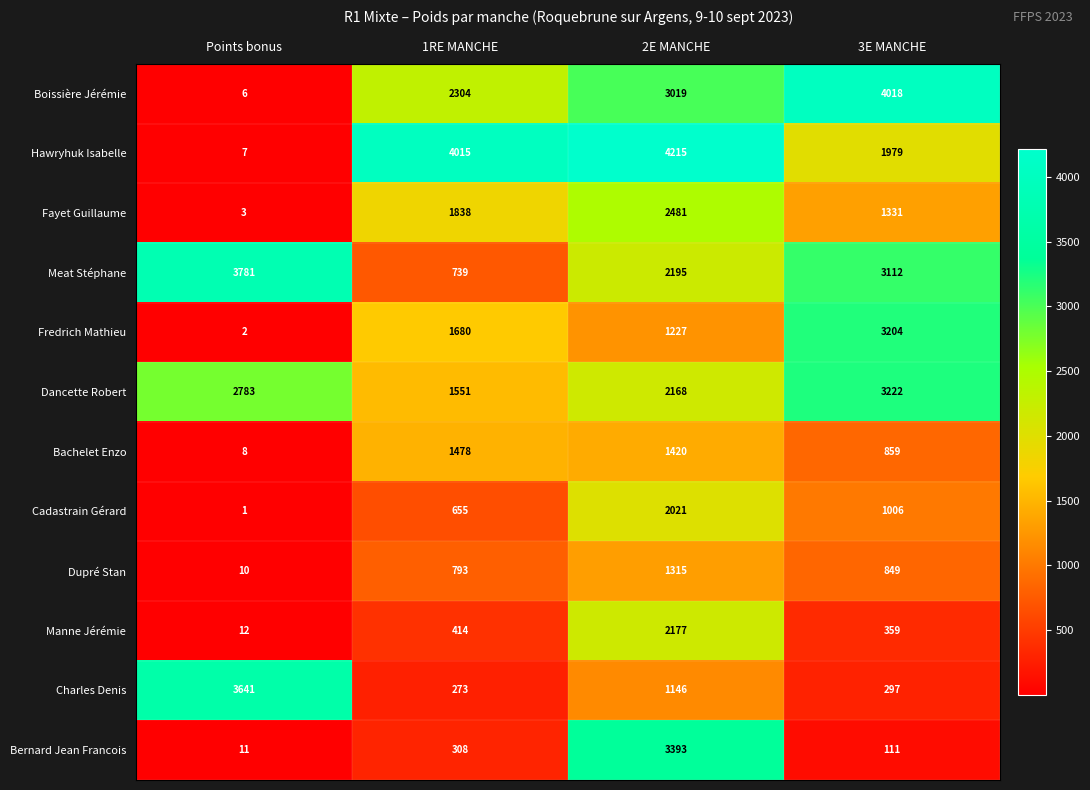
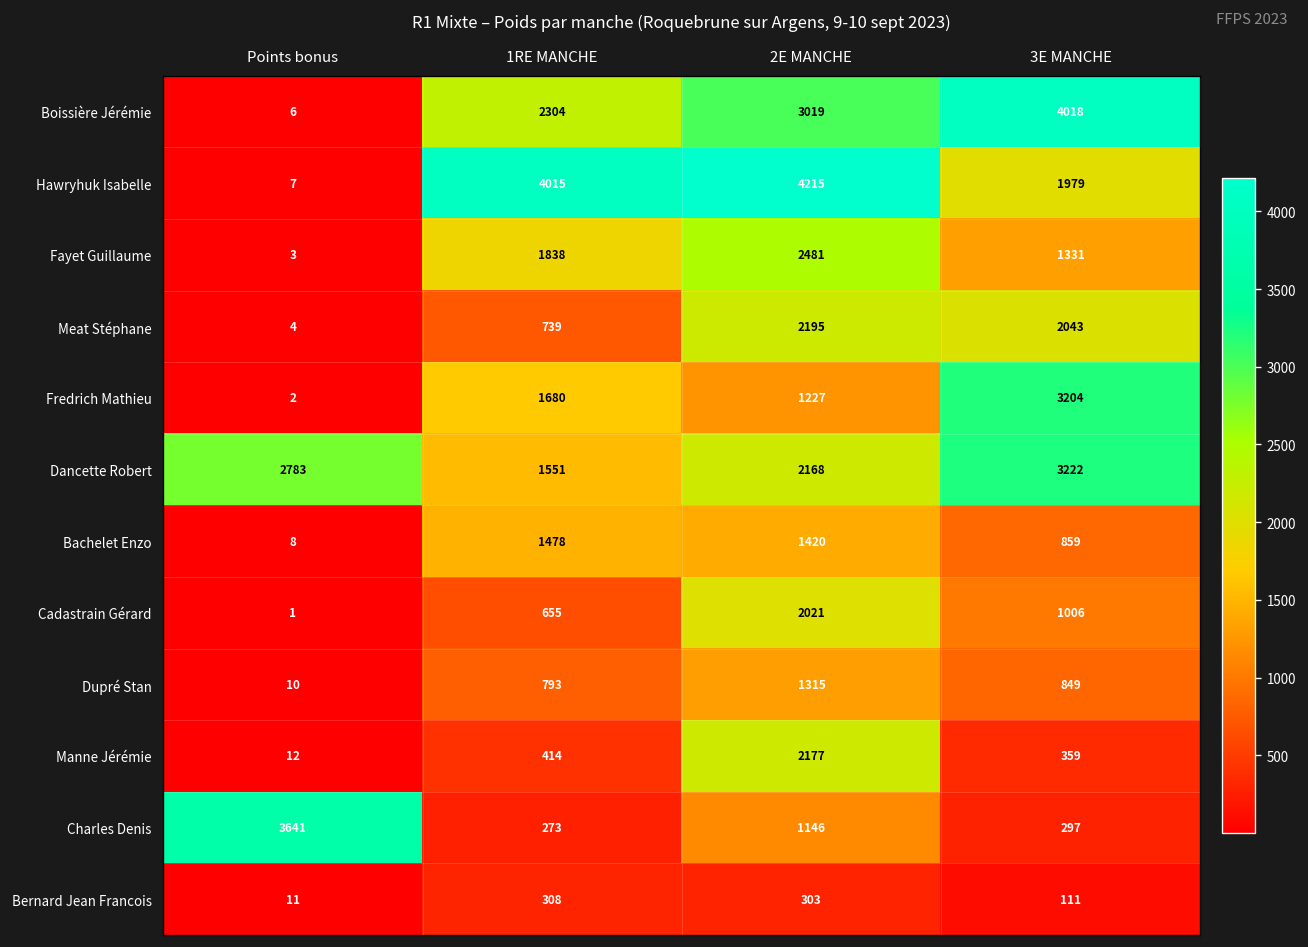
  {
    "Boissière Jérémie": {
      "Points bonus": 6,
      "1RE MANCHE": 2304,
      "2E MANCHE": 3019,
      "3E MANCHE": 4018
    },
    "Hawryhuk Isabelle": {
      "Points bonus": 7,
      "1RE MANCHE": 4015,
      "2E MANCHE": 4215,
      "3E MANCHE": 1979
    },
    "Fayet Guillaume": {
      "Points bonus": 3,
      "1RE MANCHE": 1838,
      "2E MANCHE": 2481,
      "3E MANCHE": 1331
    },
    "Meat Stéphane": {
-     "Points bonus": 3781,
+     "Points bonus": 4,
      "1RE MANCHE": 739,
      "2E MANCHE": 2195,
-     "3E MANCHE": 3112
+     "3E MANCHE": 2043
    },
    "Fredrich Mathieu": {
      "Points bonus": 2,
      "1RE MANCHE": 1680,
      "2E MANCHE": 1227,
      "3E MANCHE": 3204
    },
    "Dancette Robert": {
      "Points bonus": 2783,
      "1RE MANCHE": 1551,
      "2E MANCHE": 2168,
      "3E MANCHE": 3222
    },
    "Bachelet Enzo": {
      "Points bonus": 8,
      "1RE MANCHE": 1478,
      "2E MANCHE": 1420,
      "3E MANCHE": 859
    },
    "Cadastrain Gérard": {
      "Points bonus": 1,
      "1RE MANCHE": 655,
      "2E MANCHE": 2021,
      "3E MANCHE": 1006
    },
    "Dupré Stan": {
      "Points bonus": 10,
      "1RE MANCHE": 793,
      "2E MANCHE": 1315,
      "3E MANCHE": 849
    },
    "Manne Jérémie": {
      "Points bonus": 12,
      "1RE MANCHE": 414,
      "2E MANCHE": 2177,
      "3E MANCHE": 359
    },
    "Charles Denis": {
      "Points bonus": 3641,
      "1RE MANCHE": 273,
      "2E MANCHE": 1146,
      "3E MANCHE": 297
    },
    "Bernard Jean Francois": {
      "Points bonus": 11,
      "1RE MANCHE": 308,
-     "2E MANCHE": 3393,
+     "2E MANCHE": 303,
      "3E MANCHE": 111
    }
  }
